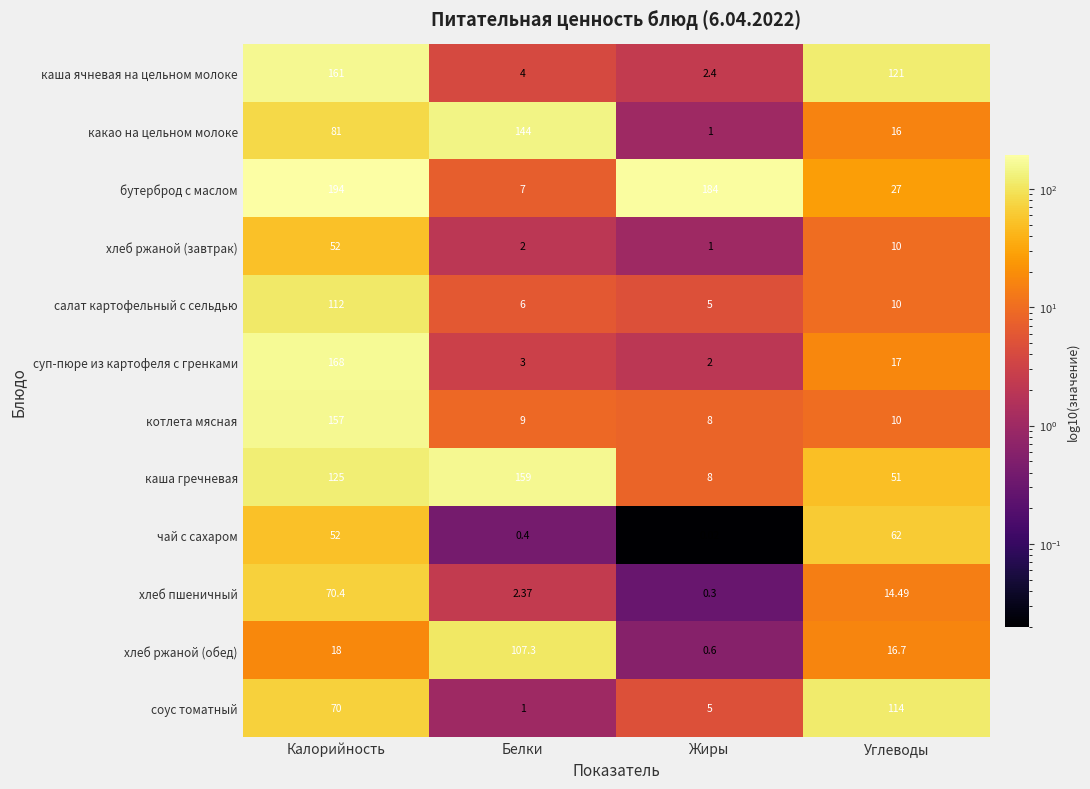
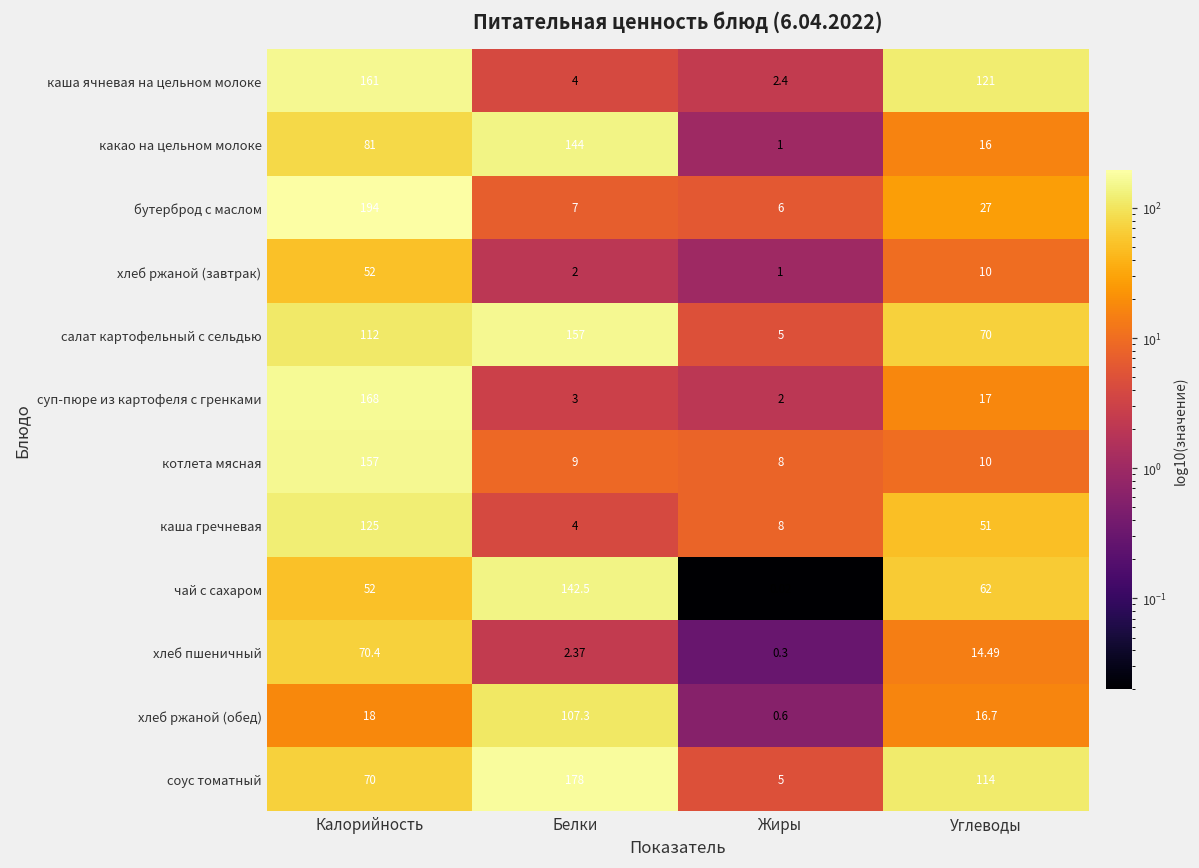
  {
    "каша ячневая на цельном молоке": {
      "Калорийность": 161,
      "Белки": 4,
      "Жиры": 2.4,
      "Углеводы": 121
    },
    "какао на цельном молоке": {
      "Калорийность": 81,
      "Белки": 144,
      "Жиры": 1,
      "Углеводы": 16
    },
    "бутерброд с маслом": {
      "Калорийность": 194,
      "Белки": 7,
-     "Жиры": 184,
+     "Жиры": 6,
      "Углеводы": 27
    },
    "хлеб ржаной (завтрак)": {
      "Калорийность": 52,
      "Белки": 2,
      "Жиры": 1,
      "Углеводы": 10
    },
    "салат картофельный с сельдью": {
      "Калорийность": 112,
-     "Белки": 6,
+     "Белки": 157,
      "Жиры": 5,
-     "Углеводы": 10
+     "Углеводы": 70
    },
    "суп-пюре из картофеля с гренками": {
      "Калорийность": 168,
      "Белки": 3,
      "Жиры": 2,
      "Углеводы": 17
    },
    "котлета мясная": {
      "Калорийность": 157,
      "Белки": 9,
      "Жиры": 8,
      "Углеводы": 10
    },
    "каша гречневая": {
      "Калорийность": 125,
-     "Белки": 159,
+     "Белки": 4,
      "Жиры": 8,
      "Углеводы": 51
    },
    "чай с сахаром": {
      "Калорийность": 52,
-     "Белки": 0.4,
+     "Белки": 142.5,
      "Углеводы": 62
    },
    "хлеб пшеничный": {
      "Калорийность": 70.4,
      "Белки": 2.37,
      "Жиры": 0.3,
      "Углеводы": 14.49
    },
    "хлеб ржаной (обед)": {
      "Калорийность": 18,
      "Белки": 107.3,
      "Жиры": 0.6,
      "Углеводы": 16.7
    },
    "соус томатный": {
      "Калорийность": 70,
-     "Белки": 1,
+     "Белки": 178,
      "Жиры": 5,
      "Углеводы": 114
    }
  }
